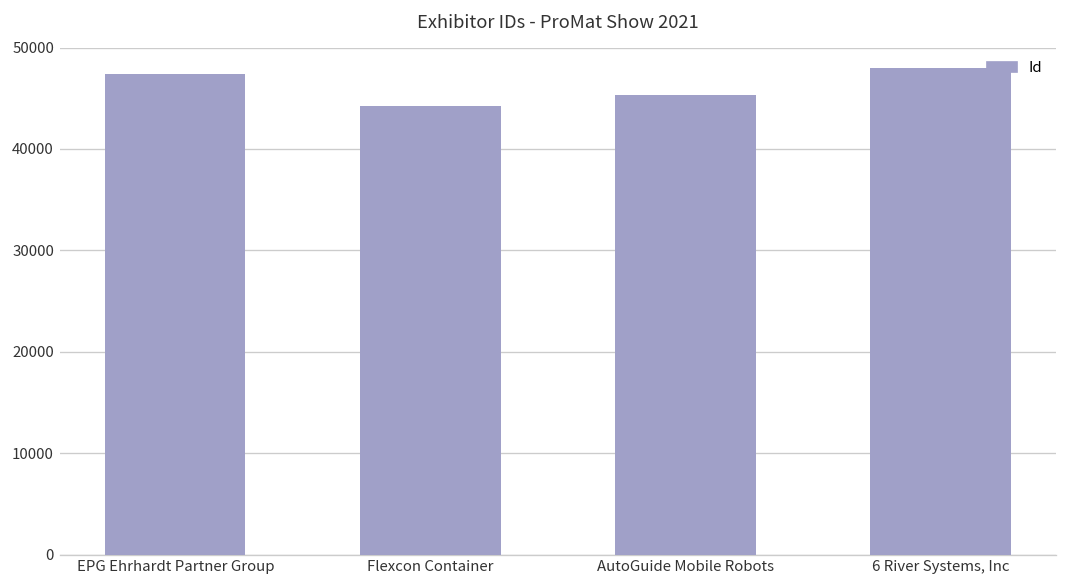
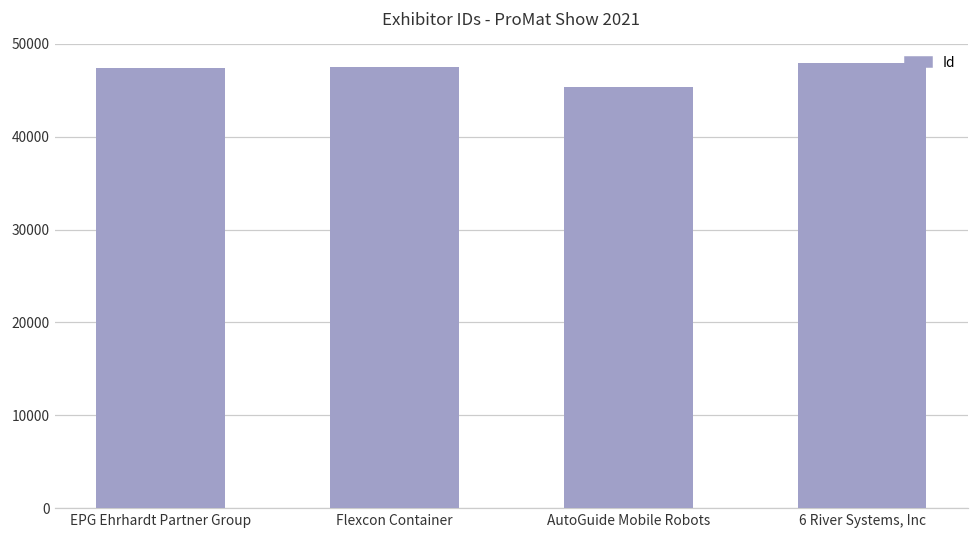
  {
    "EPG Ehrhardt Partner Group": 47000,
-   "Flexcon Container": 44000,
+   "Flexcon Container": 47000,
    "AutoGuide Mobile Robots": 45000,
    "6 River Systems, Inc": 48000
  }
